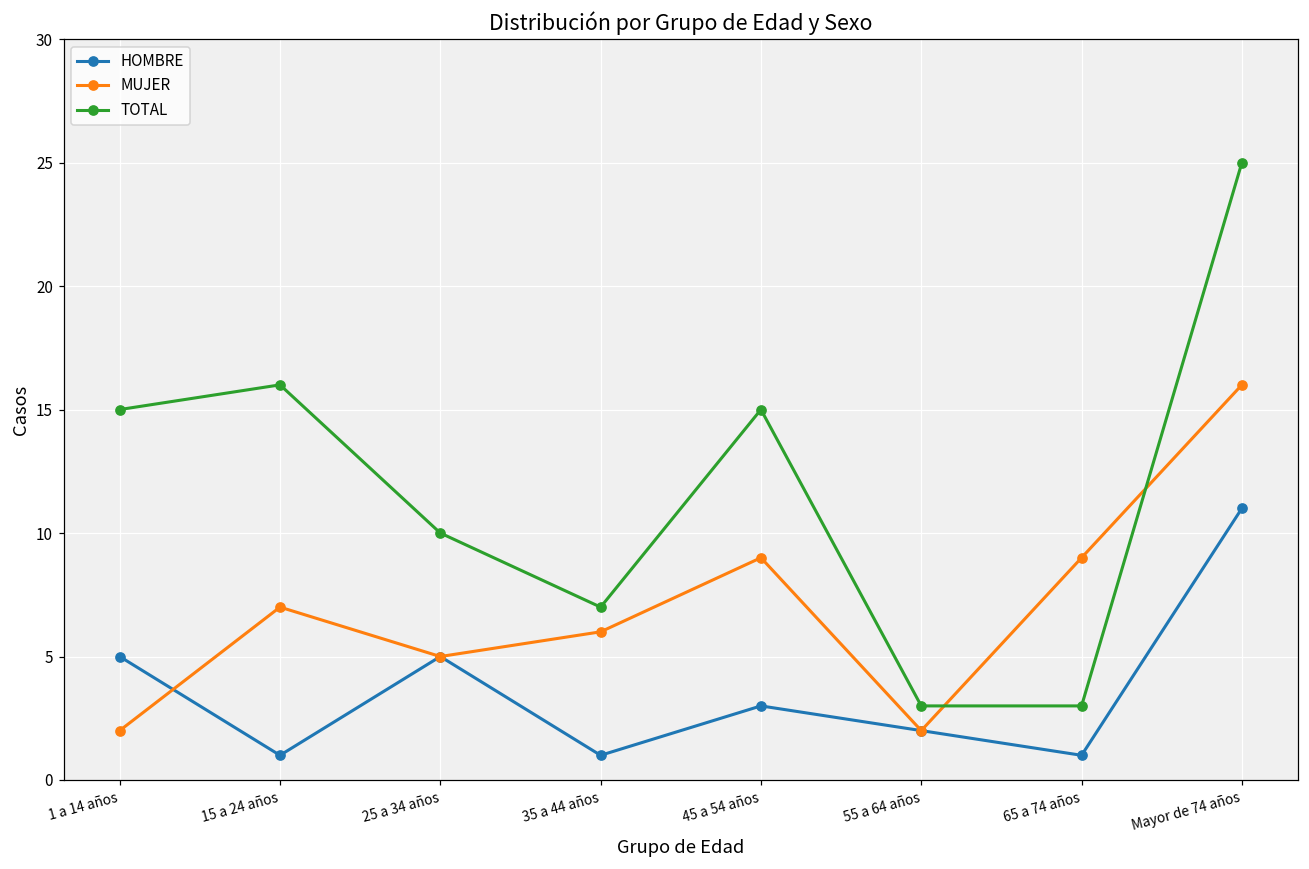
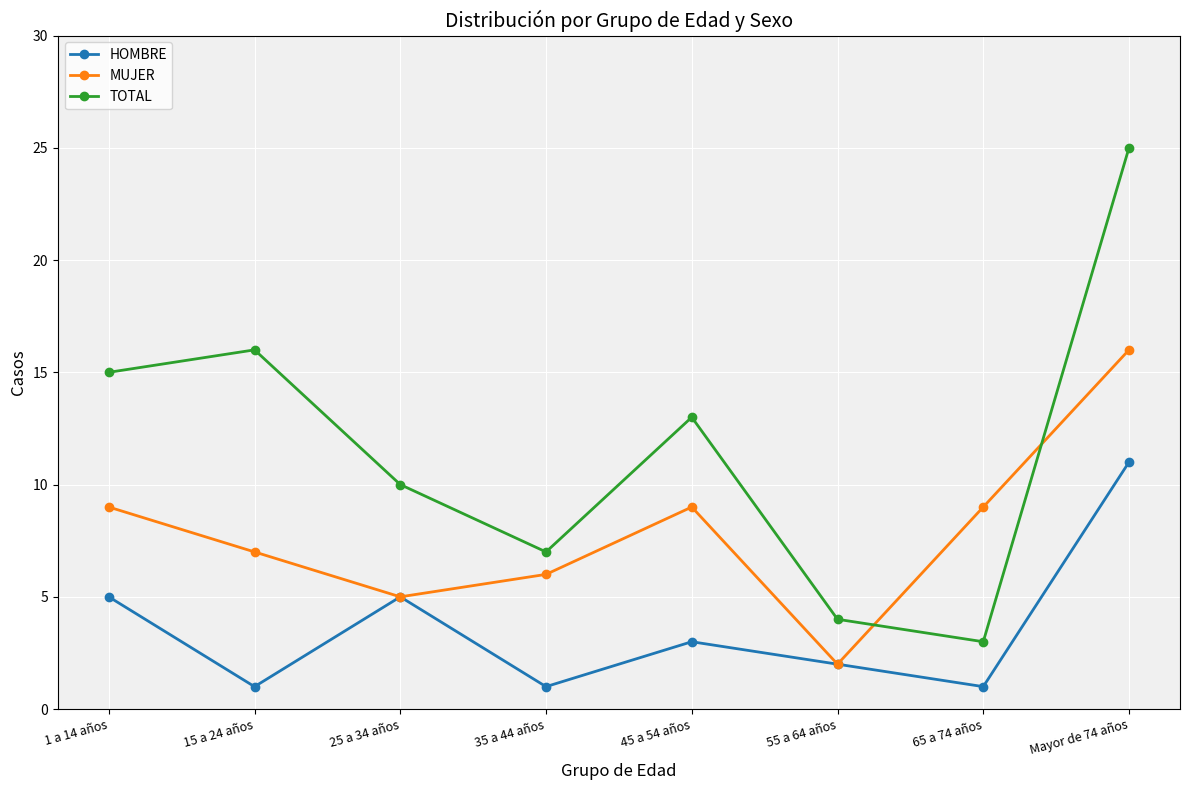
  {
    "HOMBRE": {
      "1 a 14 años": 5,
      "15 a 24 años": 1,
      "35 a 44 años": 1,
      "45 a 54 años": 3,
      "65 a 74 años": 1,
      "Mayor de 74 años": 11
    },
    "MUJER": {
-     "1 a 14 años": 2,
+     "1 a 14 años": 9,
      "15 a 24 años": 7,
      "35 a 44 años": 6,
      "45 a 54 años": 9,
      "65 a 74 años": 9,
      "Mayor de 74 años": 16
    },
    "TOTAL": {
      "1 a 14 años": 15,
      "15 a 24 años": 16,
      "25 a 34 años": 10,
      "35 a 44 años": 7,
-     "45 a 54 años": 15,
-     "55 a 64 años": 3,
+     "45 a 54 años": 13,
+     "55 a 64 años": 4,
      "65 a 74 años": 3,
      "Mayor de 74 años": 25
    }
  }
